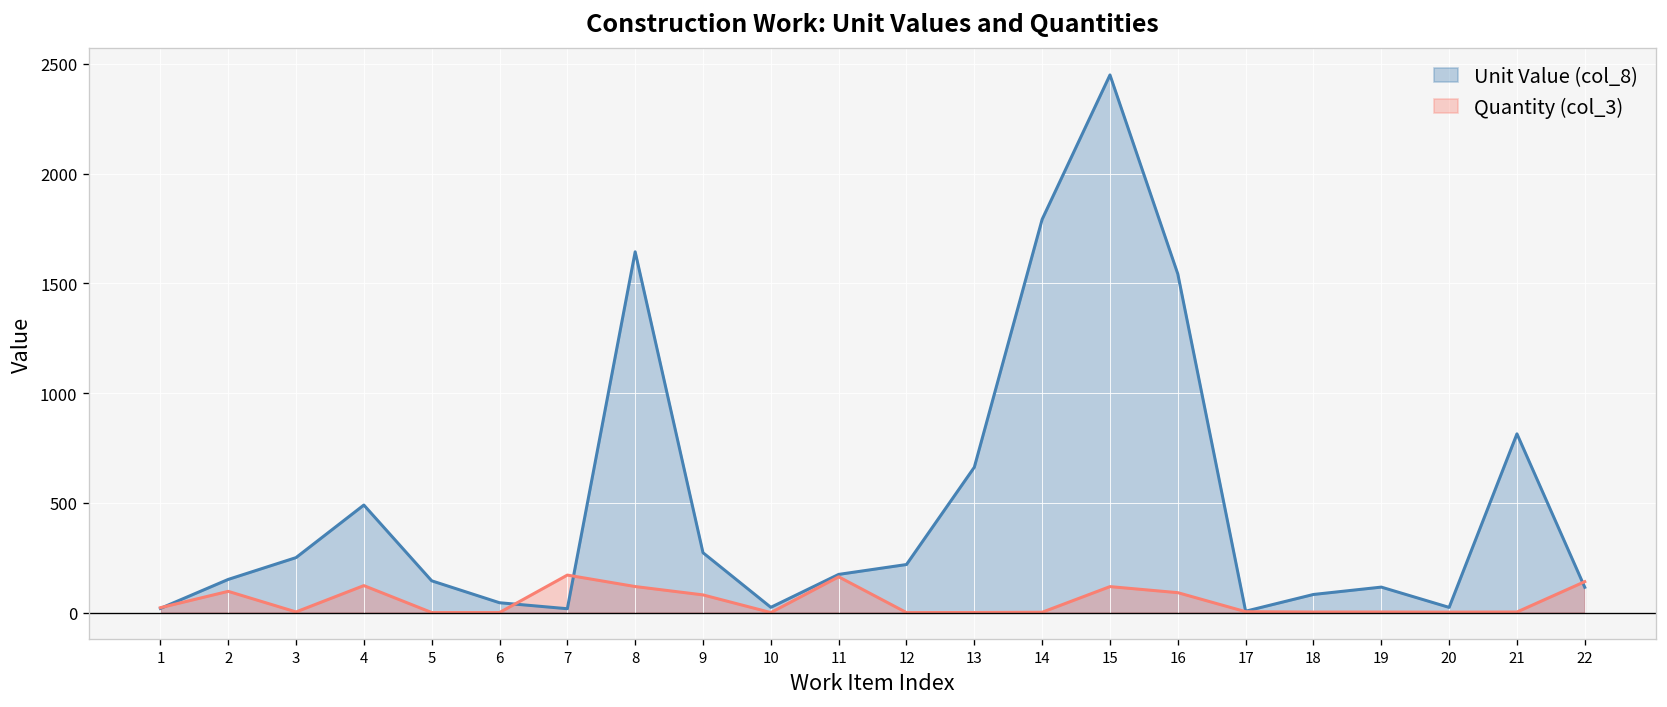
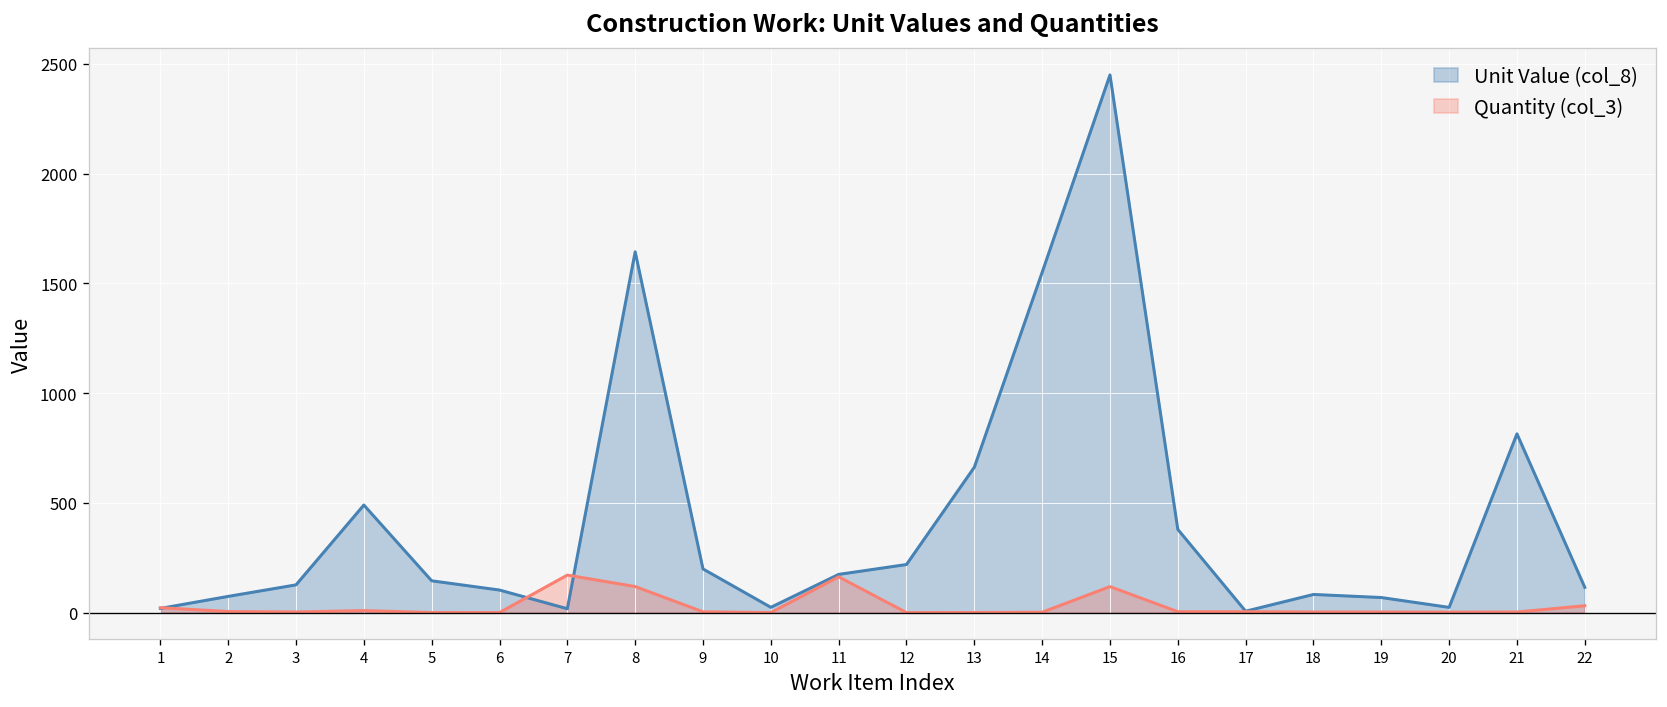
  {
    "Unit Value (col_8)": {
-     "2": 150,
-     "3": 250,
+     "2": 70,
+     "3": 130,
      "4": 490,
      "5": 140,
-     "6": 40,
+     "6": 100,
      "7": 20,
      "8": 1640,
-     "9": 270,
+     "9": 200,
      "10": 20,
      "12": 220,
      "13": 660,
-     "14": 1790,
+     "14": 1550,
      "15": 2450,
-     "16": 1540,
+     "16": 380,
      "18": 80,
-     "19": 120,
+     "19": 70,
      "20": 20,
      "21": 810,
      "22": 120
    },
    "Quantity (col_3)": {
-     "2": 100,
+     "2": 0,
      "3": 0,
-     "4": 120,
+     "4": 10,
      "5": 0,
      "6": 0,
      "7": 170,
      "8": 120,
-     "9": 80,
+     "9": 0,
      "10": 0,
      "12": 0,
      "13": 0,
      "14": 0,
      "15": 120,
-     "16": 90,
+     "16": 0,
      "18": 0,
      "19": 0,
      "20": 0,
      "21": 0,
-     "22": 140
+     "22": 30
    }
  }
